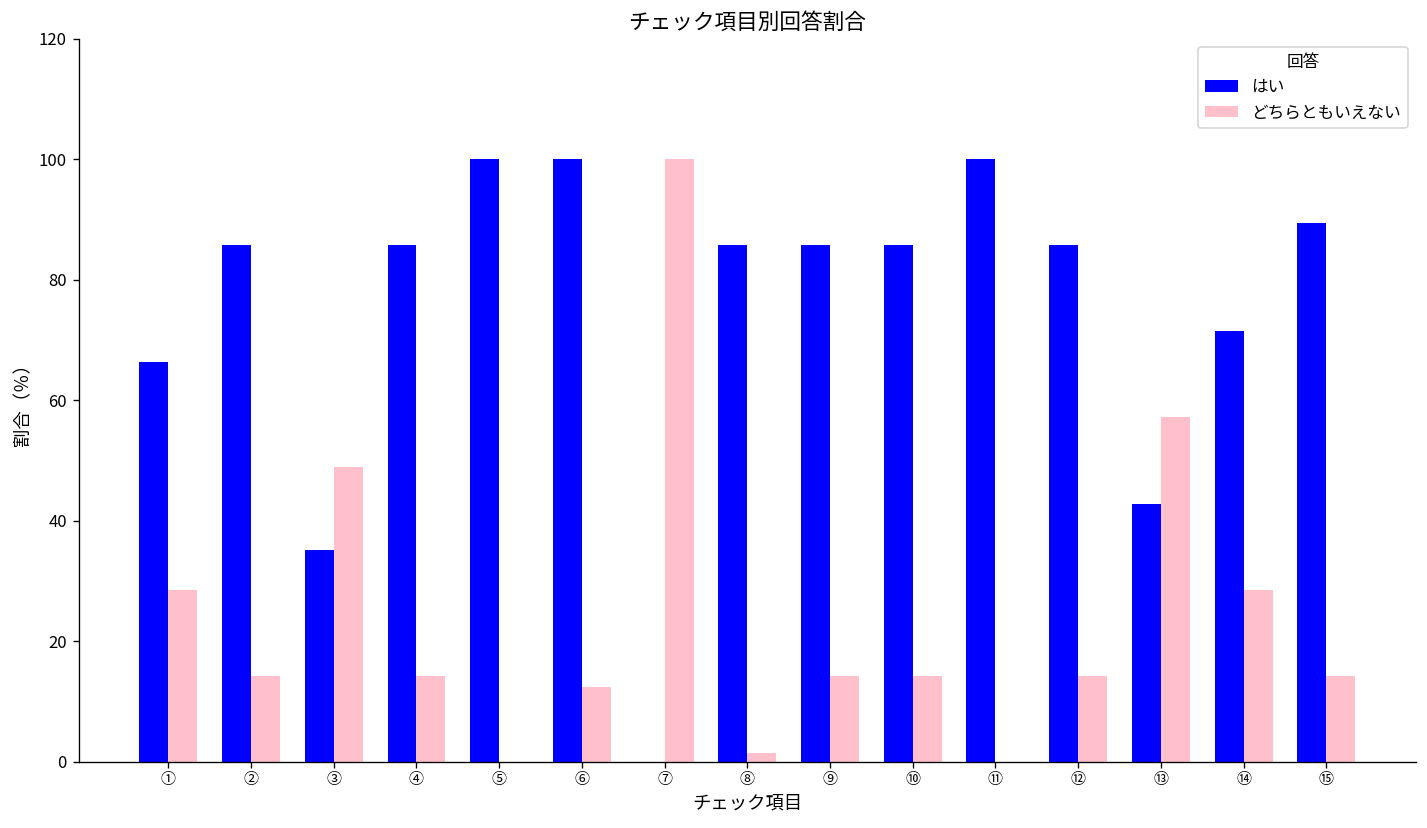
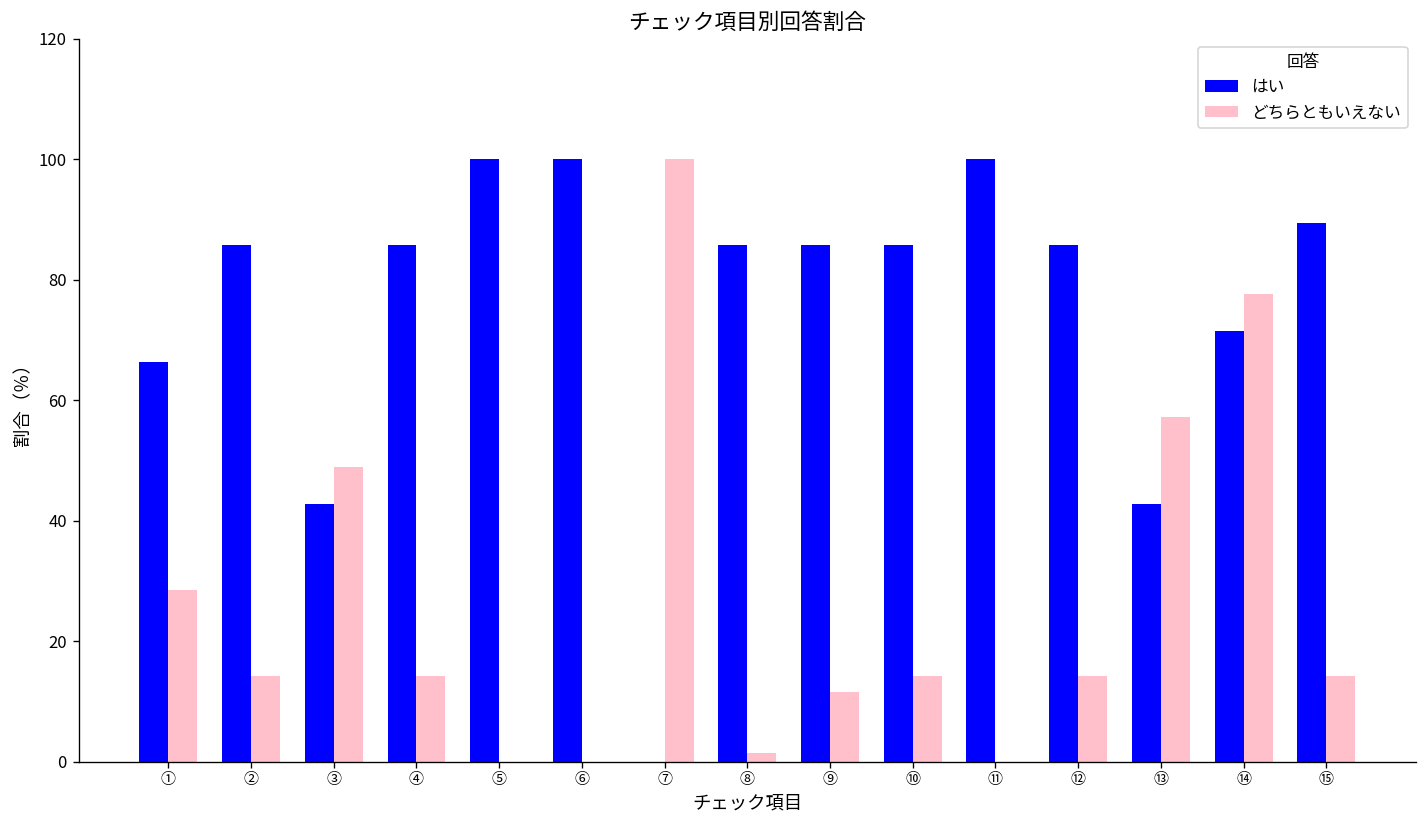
  {
    "はい": {
      "①": 66,
      "②": 86,
-     "③": 35,
+     "③": 43,
      "④": 86,
      "⑤": 100,
      "⑥": 100,
      "⑦": 0,
      "⑧": 86,
      "⑨": 86,
      "⑩": 86,
      "⑪": 100,
      "⑫": 86,
      "⑬": 43,
      "⑭": 72,
      "⑮": 89
    },
    "どちらともいえない": {
      "①": 29,
      "②": 14,
      "③": 49,
      "④": 14,
      "⑤": 0,
-     "⑥": 12,
+     "⑥": 0,
      "⑦": 100,
      "⑧": 2,
-     "⑨": 14,
+     "⑨": 12,
      "⑩": 14,
      "⑪": 0,
      "⑫": 14,
      "⑬": 57,
-     "⑭": 29,
+     "⑭": 78,
      "⑮": 14
    }
  }
